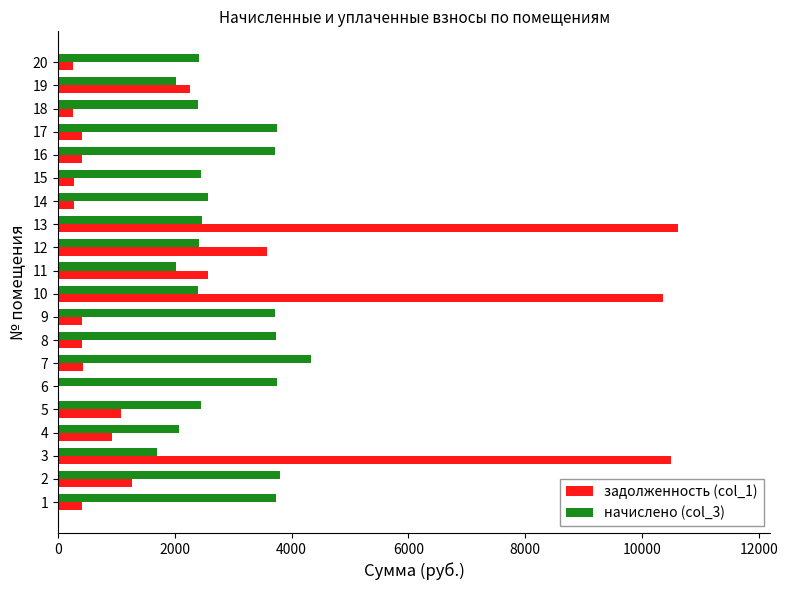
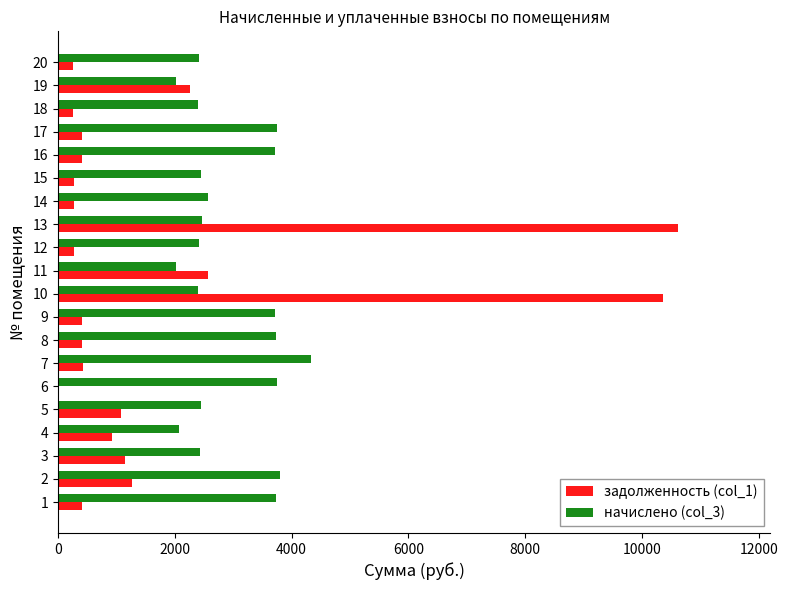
  {
    "задолженность (col_1)": {
      "20": 300,
      "19": 2300,
      "18": 300,
      "17": 400,
      "16": 400,
      "15": 300,
      "14": 300,
      "13": 10600,
-     "12": 3600,
+     "12": 300,
      "11": 2600,
      "10": 10300,
      "9": 400,
      "8": 400,
      "7": 400,
      "6": 0,
      "5": 1100,
      "4": 900,
-     "3": 10500,
+     "3": 1200,
      "2": 1300,
      "1": 400
    },
    "начислено (col_3)": {
      "20": 2400,
      "19": 2000,
      "18": 2400,
      "17": 3800,
      "16": 3700,
      "15": 2500,
      "14": 2600,
      "13": 2500,
      "12": 2400,
      "11": 2000,
      "10": 2400,
      "9": 3700,
      "8": 3700,
      "7": 4300,
      "6": 3800,
      "5": 2500,
      "4": 2100,
-     "3": 1700,
+     "3": 2400,
      "2": 3800,
      "1": 3700
    }
  }
